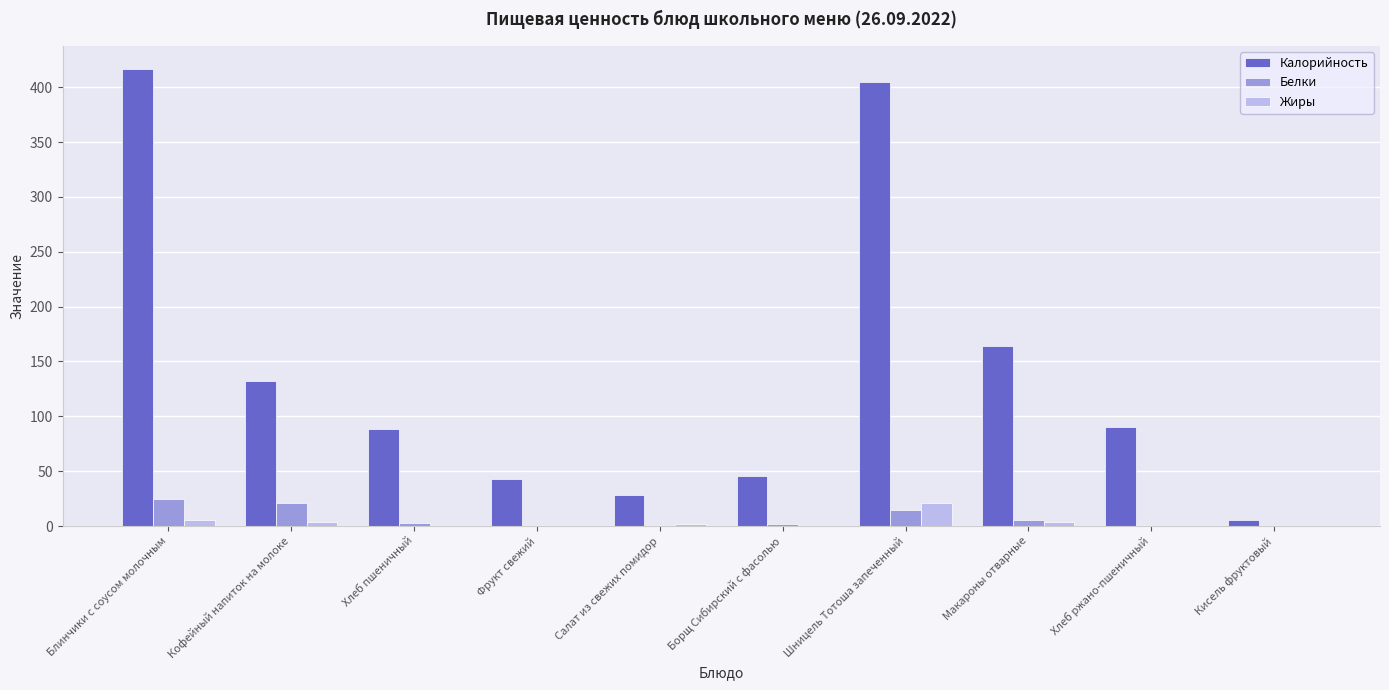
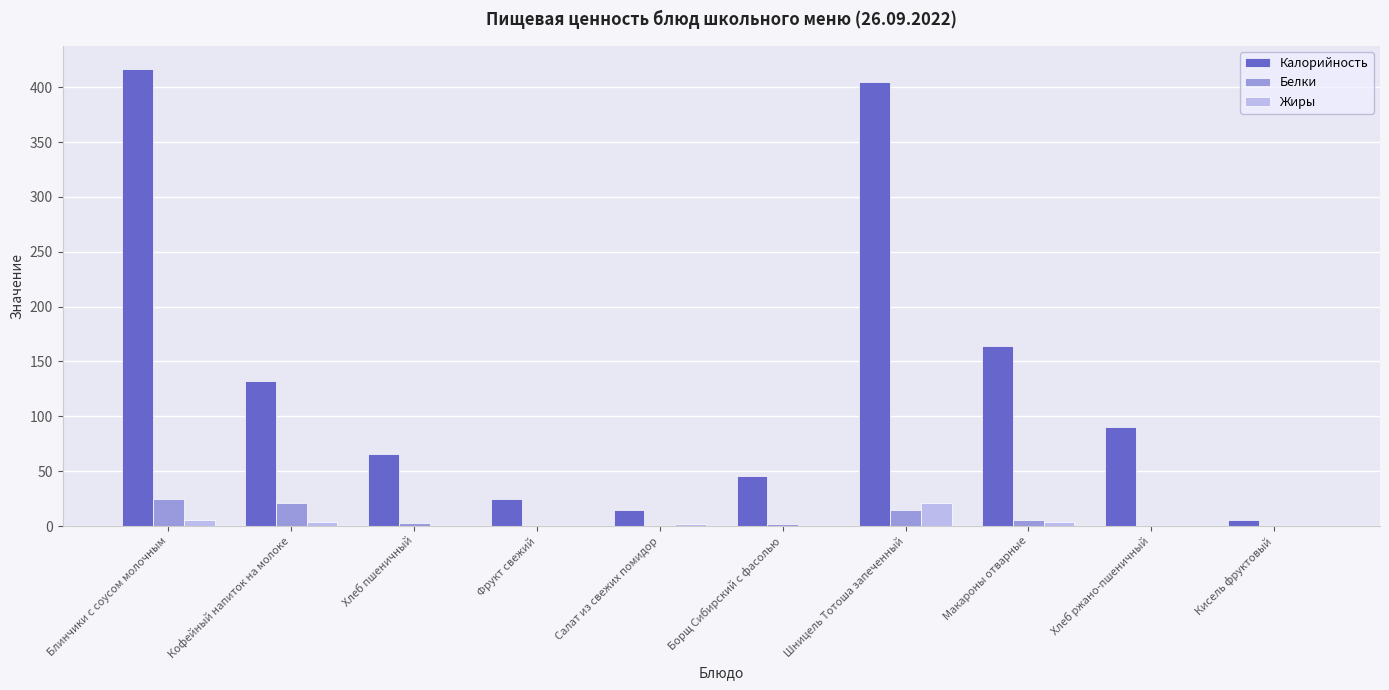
  {
    "Калорийность": {
      "Блинчики с соусом молочным": 417,
      "Кофейный напиток на молоке": 132,
-     "Хлеб пшеничный": 89,
-     "Фрукт свежий": 43,
-     "Салат из свежих помидор": 28,
+     "Хлеб пшеничный": 65,
+     "Фрукт свежий": 25,
+     "Салат из свежих помидор": 15,
      "Борщ Сибирский с фасолью": 45,
      "Шницель Тотоша запеченный": 405,
      "Макароны отварные": 164,
      "Хлеб ржано-пшеничный": 91,
      "Кисель фруктовый": 5
    }
  }
